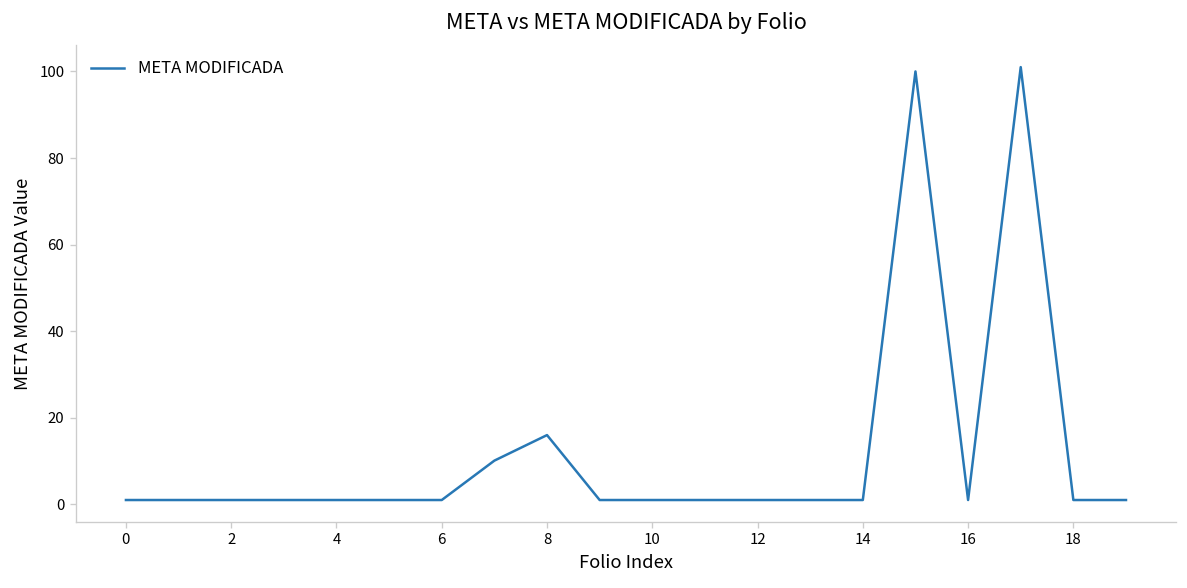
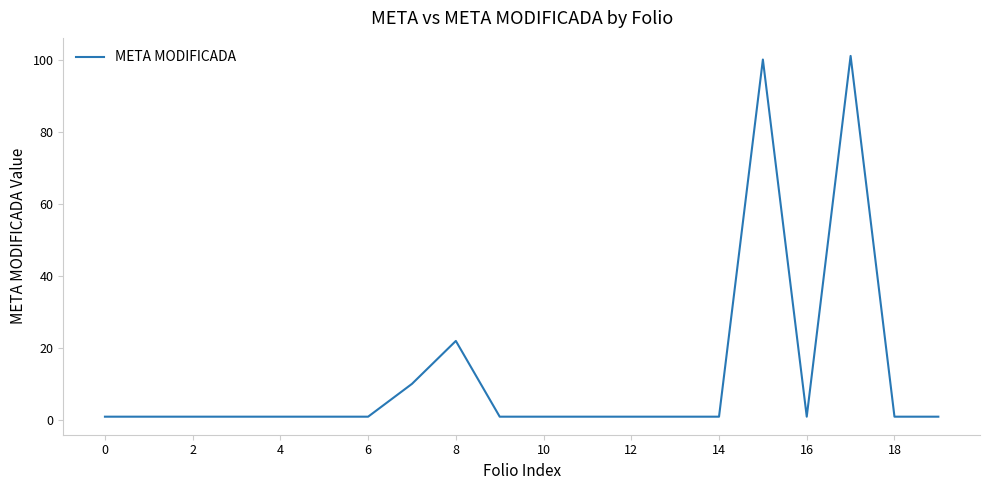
  {
    "0": 1,
    "2": 1,
    "4": 1,
    "6": 1,
-   "8": 16,
+   "8": 22,
    "10": 1,
    "12": 1,
    "14": 1,
    "16": 1,
    "18": 1
  }
